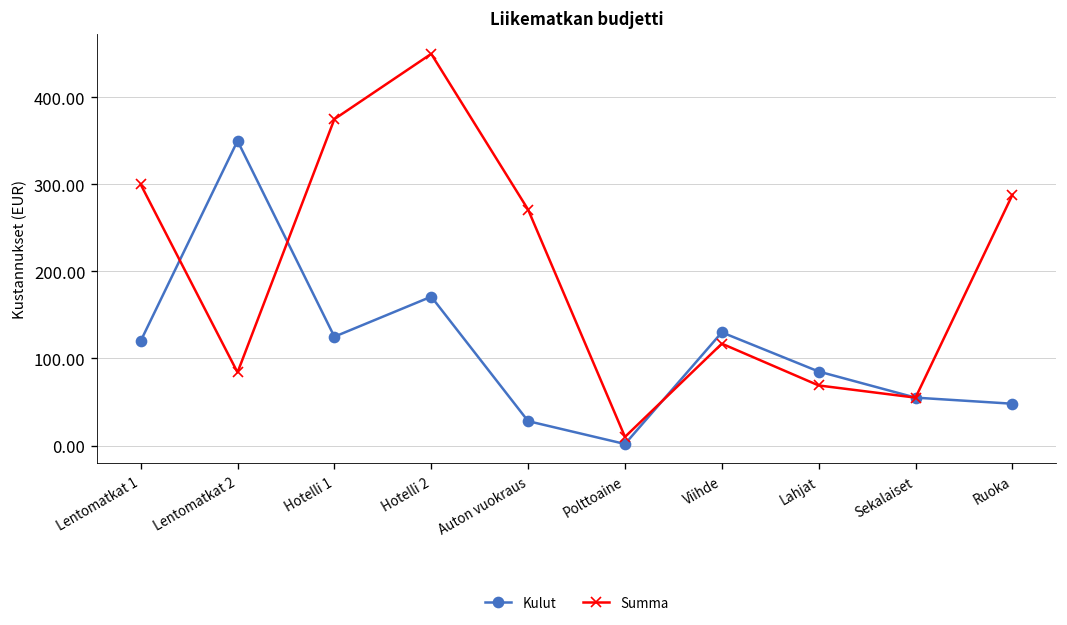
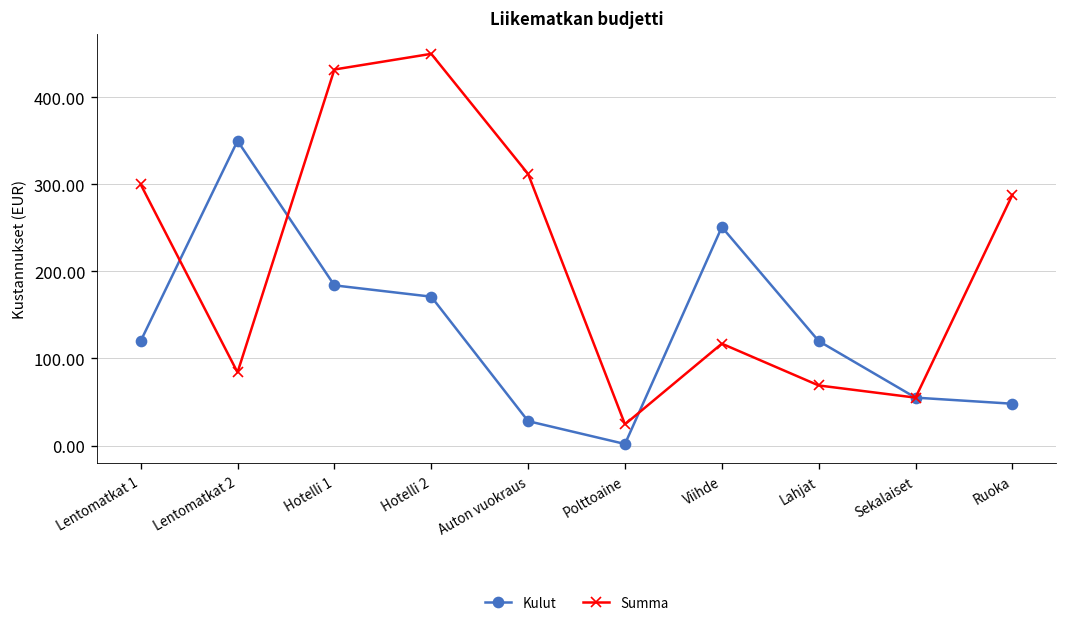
  {
    "Kulut": {
      "Lentomatkat 1": 120,
      "Lentomatkat 2": 350,
-     "Hotelli 1": 130,
+     "Hotelli 1": 180,
      "Hotelli 2": 170,
      "Auton vuokraus": 30,
      "Polttoaine": 0,
-     "Viihde": 130,
-     "Lahjat": 90,
+     "Viihde": 250,
+     "Lahjat": 120,
      "Ruoka": 50
    },
    "Summa": {
      "Lentomatkat 1": 300,
      "Lentomatkat 2": 80,
-     "Hotelli 1": 380,
+     "Hotelli 1": 430,
      "Hotelli 2": 450,
-     "Auton vuokraus": 270,
-     "Polttoaine": 10,
+     "Auton vuokraus": 310,
+     "Polttoaine": 20,
      "Viihde": 120,
      "Lahjat": 70,
      "Ruoka": 290
    }
  }
